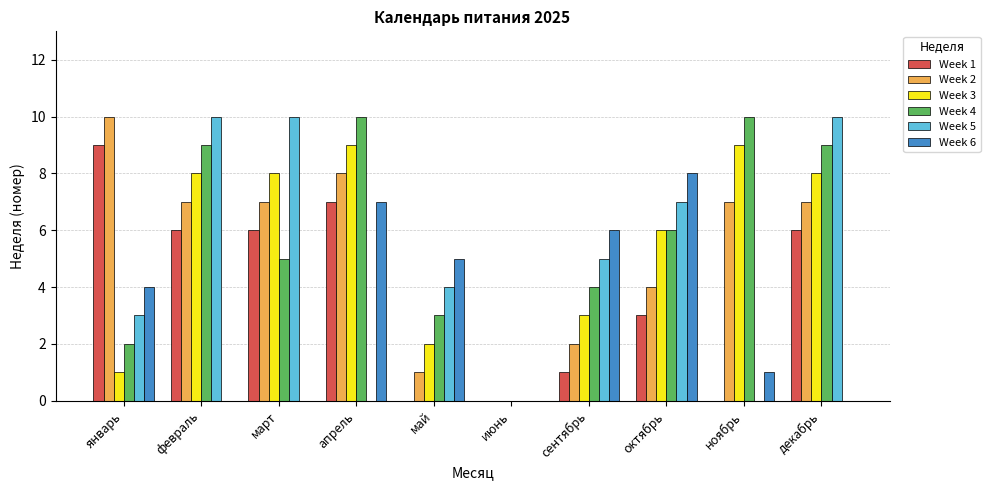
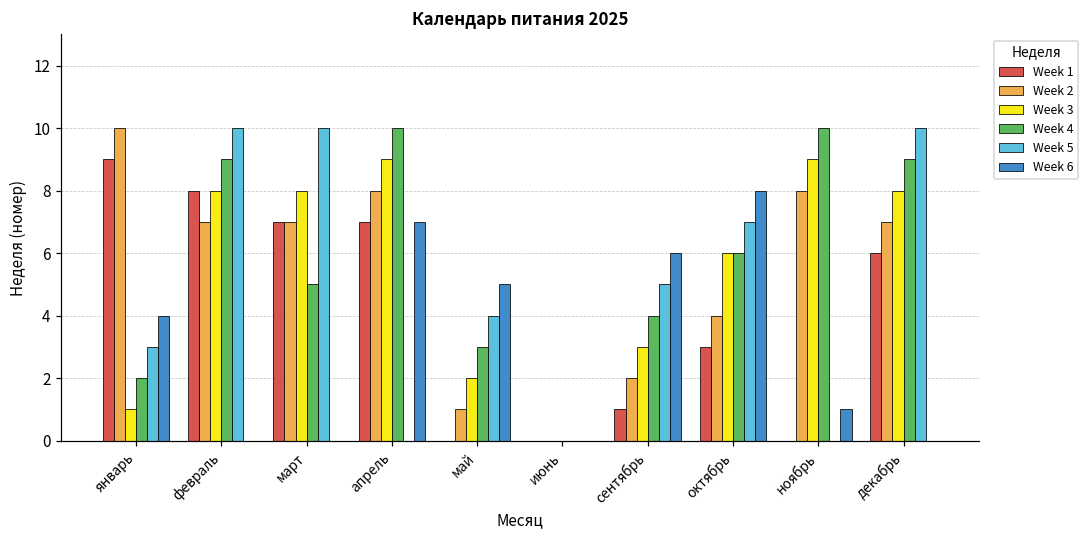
  {
    "Week 1": {
      "январь": 9,
-     "февраль": 6,
-     "март": 6,
+     "февраль": 8,
+     "март": 7,
      "апрель": 7,
      "май": 0,
      "июнь": 0,
      "сентябрь": 1,
      "октябрь": 3,
      "ноябрь": 0,
      "декабрь": 6
    },
    "Week 2": {
      "январь": 10,
      "февраль": 7,
      "март": 7,
      "апрель": 8,
      "май": 1,
      "июнь": 0,
      "сентябрь": 2,
      "октябрь": 4,
-     "ноябрь": 7,
+     "ноябрь": 8,
      "декабрь": 7
    },
    "Week 3": {
      "январь": 1,
      "февраль": 8,
      "март": 8,
      "апрель": 9,
      "май": 2,
      "июнь": 0,
      "сентябрь": 3,
      "октябрь": 6,
      "ноябрь": 9,
      "декабрь": 8
    },
    "Week 4": {
      "январь": 2,
      "февраль": 9,
      "март": 5,
      "апрель": 10,
      "май": 3,
      "июнь": 0,
      "сентябрь": 4,
      "октябрь": 6,
      "ноябрь": 10,
      "декабрь": 9
    },
    "Week 5": {
      "январь": 3,
      "февраль": 10,
      "март": 10,
      "апрель": 0,
      "май": 4,
      "июнь": 0,
      "сентябрь": 5,
      "октябрь": 7,
      "ноябрь": 0,
      "декабрь": 10
    },
    "Week 6": {
      "январь": 4,
      "февраль": 0,
      "март": 0,
      "апрель": 7,
      "май": 5,
      "июнь": 0,
      "сентябрь": 6,
      "октябрь": 8,
      "ноябрь": 1,
      "декабрь": 0
    }
  }
